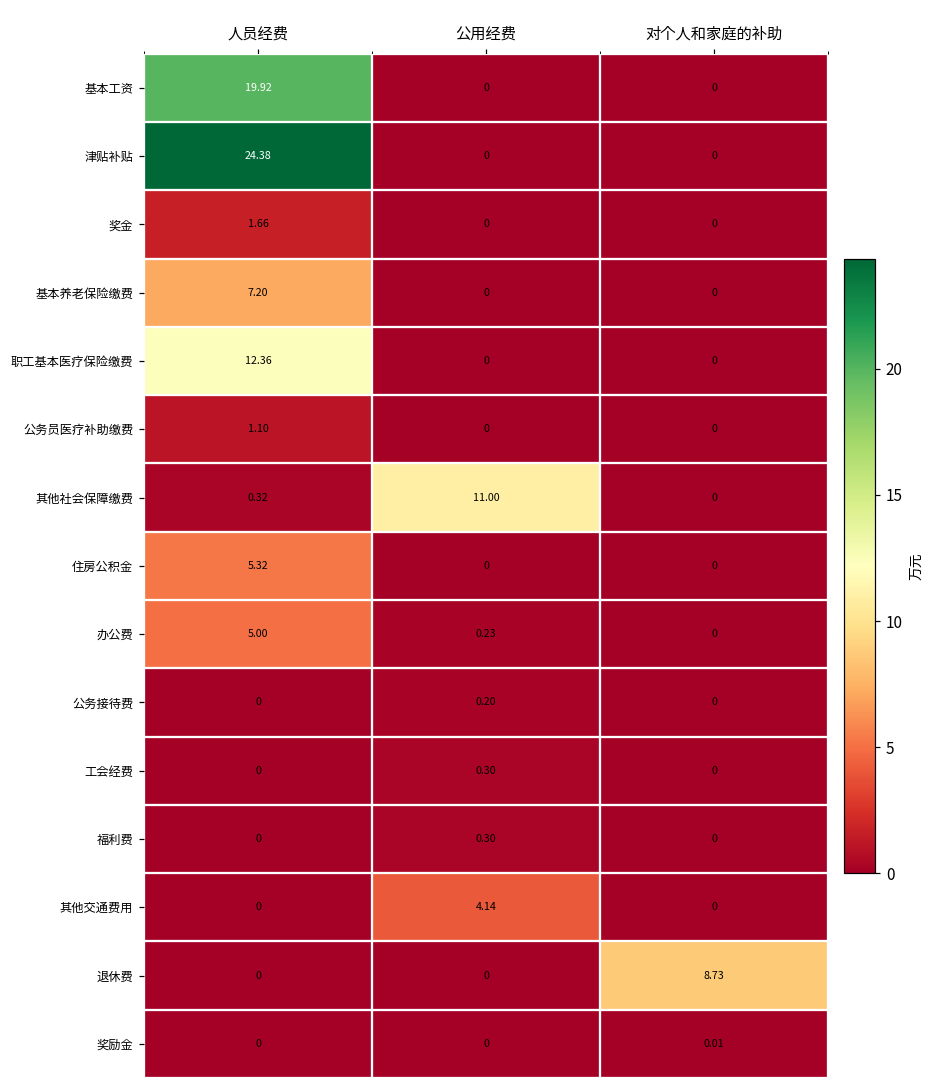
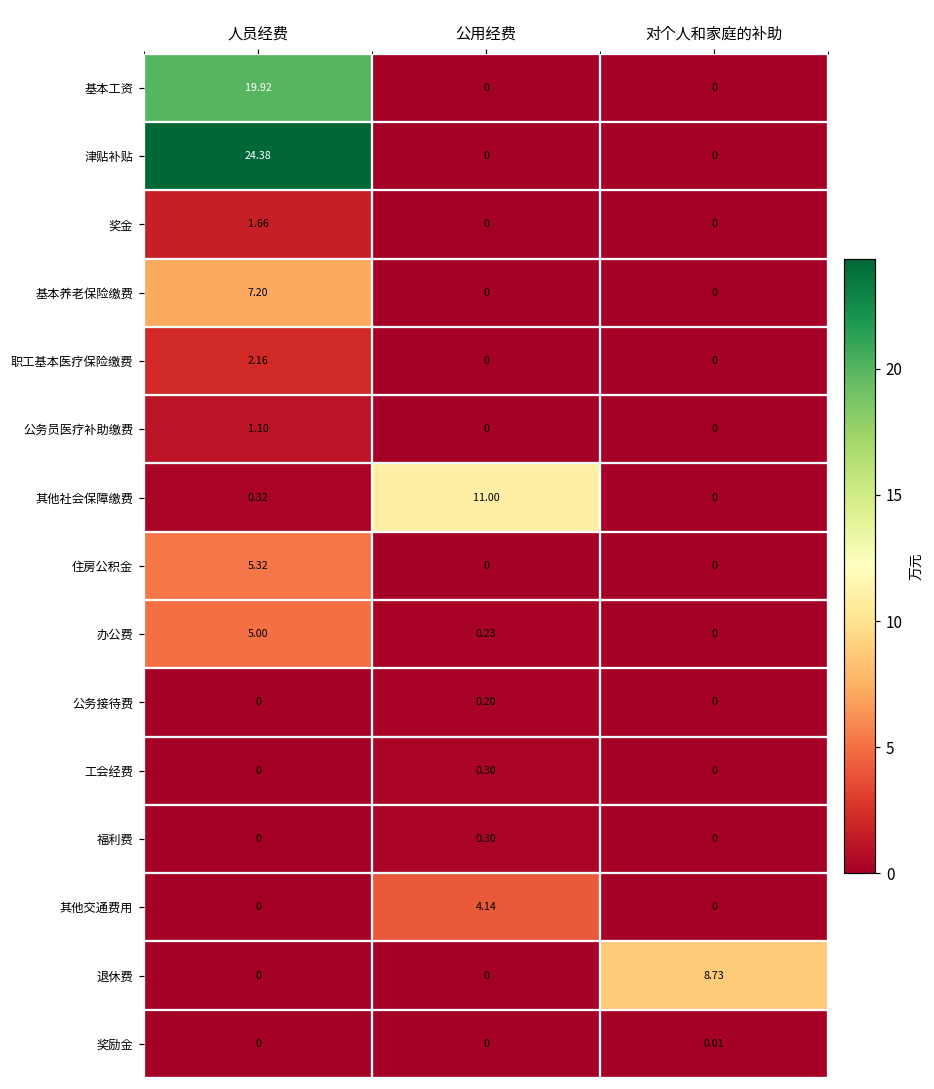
  {
    "基本工资": {
      "人员经费": 19.92,
      "公用经费": 0,
      "对个人和家庭的补助": 0
    },
    "津贴补贴": {
      "人员经费": 24.38,
      "公用经费": 0,
      "对个人和家庭的补助": 0
    },
    "奖金": {
      "人员经费": 1.66,
      "公用经费": 0,
      "对个人和家庭的补助": 0
    },
    "基本养老保险缴费": {
      "人员经费": 7.20,
      "公用经费": 0,
      "对个人和家庭的补助": 0
    },
    "职工基本医疗保险缴费": {
-     "人员经费": 12.36,
+     "人员经费": 2.16,
      "公用经费": 0,
      "对个人和家庭的补助": 0
    },
    "公务员医疗补助缴费": {
      "人员经费": 1.10,
      "公用经费": 0,
      "对个人和家庭的补助": 0
    },
    "其他社会保障缴费": {
      "人员经费": 0.32,
      "公用经费": 11.00,
      "对个人和家庭的补助": 0
    },
    "住房公积金": {
      "人员经费": 5.32,
      "公用经费": 0,
      "对个人和家庭的补助": 0
    },
    "办公费": {
      "人员经费": 5.00,
      "公用经费": 0.23,
      "对个人和家庭的补助": 0
    },
    "公务接待费": {
      "人员经费": 0,
      "公用经费": 0.20,
      "对个人和家庭的补助": 0
    },
    "工会经费": {
      "人员经费": 0,
      "公用经费": 0.30,
      "对个人和家庭的补助": 0
    },
    "福利费": {
      "人员经费": 0,
      "公用经费": 0.30,
      "对个人和家庭的补助": 0
    },
    "其他交通费用": {
      "人员经费": 0,
      "公用经费": 4.14,
      "对个人和家庭的补助": 0
    },
    "退休费": {
      "人员经费": 0,
      "公用经费": 0,
      "对个人和家庭的补助": 8.73
    },
    "奖励金": {
      "人员经费": 0,
      "公用经费": 0,
      "对个人和家庭的补助": 0.01
    }
  }
